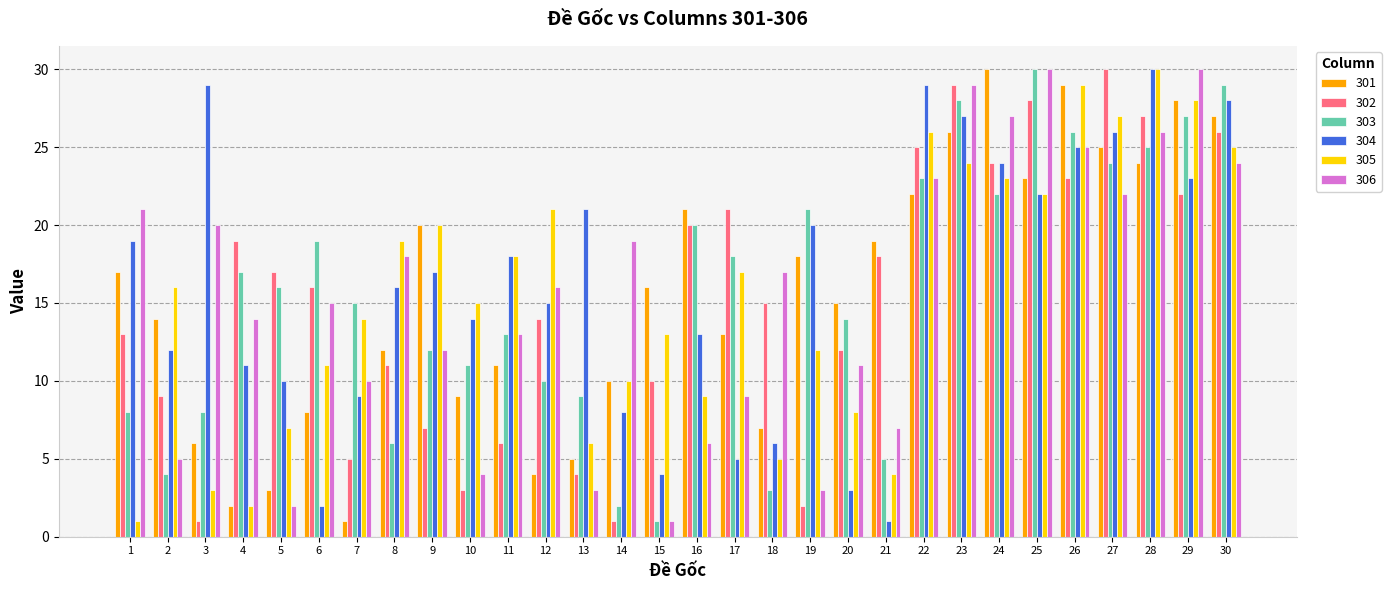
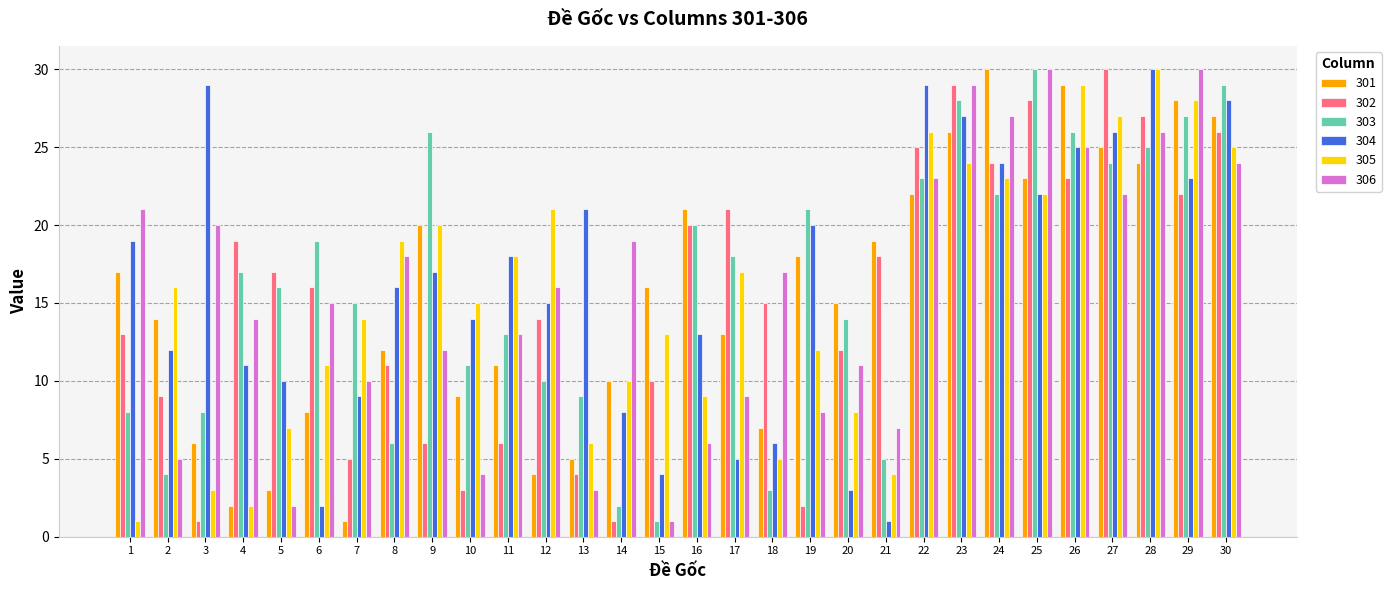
  {
    "302": {
      "1": 13,
      "2": 9,
      "3": 1,
      "4": 19,
      "5": 17,
      "6": 16,
      "7": 5,
      "8": 11,
-     "9": 7,
+     "9": 6,
      "10": 3,
      "11": 6,
      "12": 14,
      "13": 4,
      "14": 1,
      "15": 10,
      "16": 20,
      "17": 21,
      "18": 15,
      "19": 2,
      "20": 12,
      "21": 18,
      "22": 25,
      "23": 29,
      "24": 24,
      "25": 28,
      "26": 23,
      "27": 30,
      "28": 27,
      "29": 22,
      "30": 26
    },
    "303": {
      "1": 8,
      "2": 4,
      "3": 8,
      "4": 17,
      "5": 16,
      "6": 19,
      "7": 15,
      "8": 6,
-     "9": 12,
+     "9": 26,
      "10": 11,
      "11": 13,
      "12": 10,
      "13": 9,
      "14": 2,
      "15": 1,
      "16": 20,
      "17": 18,
      "18": 3,
      "19": 21,
      "20": 14,
      "21": 5,
      "22": 23,
      "23": 28,
      "24": 22,
      "25": 30,
      "26": 26,
      "27": 24,
      "28": 25,
      "29": 27,
      "30": 29
    },
    "304": {
      "1": 19,
      "2": 12,
      "3": 29,
      "4": 11,
      "5": 10,
      "6": 2,
      "7": 9,
      "8": 16,
      "9": 17,
      "10": 14,
      "11": 18,
      "12": 15,
      "13": 21,
      "14": 8,
      "15": 4,
      "16": 13,
      "17": 5,
      "18": 6,
      "19": 20,
      "20": 3,
      "21": 1,
      "22": 29,
      "23": 27,
      "24": 24,
      "25": 22,
      "26": 25,
      "27": 26,
      "28": 30,
      "29": 23,
      "30": 28
    },
    "306": {
      "1": 21,
      "2": 5,
      "3": 20,
      "4": 14,
      "5": 2,
      "6": 15,
      "7": 10,
      "8": 18,
      "9": 12,
      "10": 4,
      "11": 13,
      "12": 16,
      "13": 3,
      "14": 19,
      "15": 1,
      "16": 6,
      "17": 9,
      "18": 17,
-     "19": 3,
+     "19": 8,
      "20": 11,
      "21": 7,
      "22": 23,
      "23": 29,
      "24": 27,
      "25": 30,
      "26": 25,
      "27": 22,
      "28": 26,
      "29": 30,
      "30": 24
    }
  }
